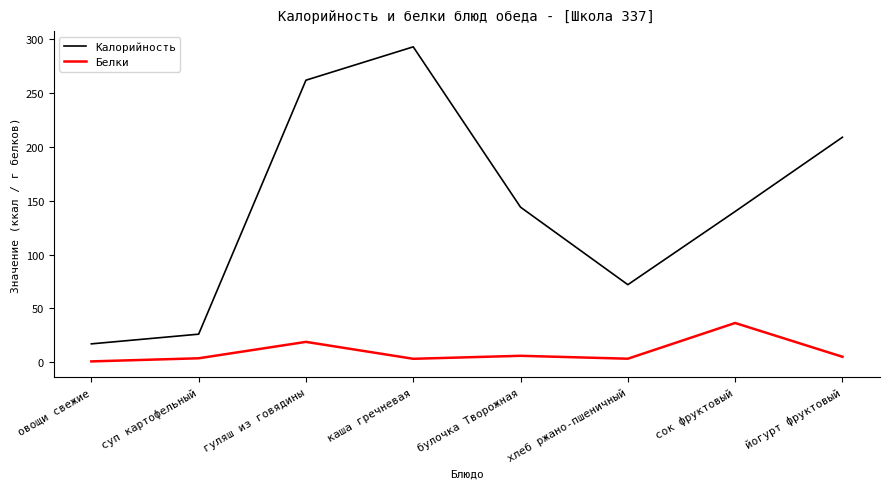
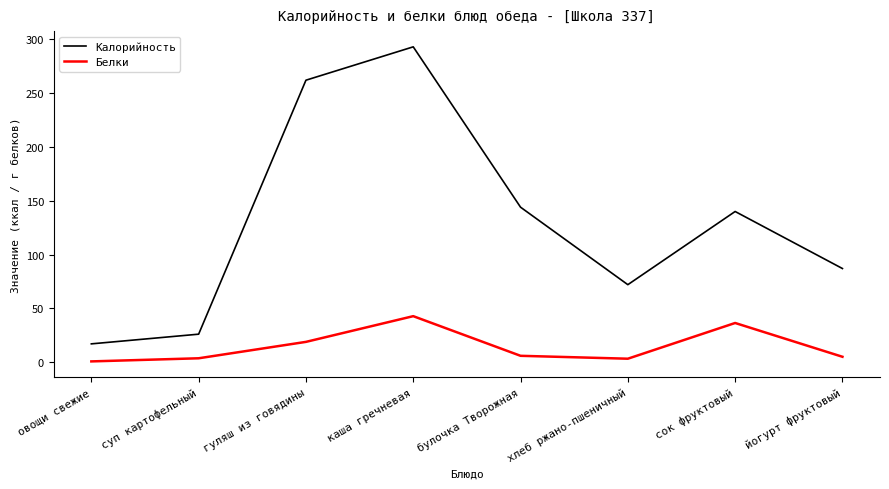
  {
    "Калорийность": {
      "овощи свежие": 17,
      "суп картофельный": 26,
      "гуляш из говядины": 262,
      "каша гречневая": 293,
      "булочка Творожная": 144,
      "хлеб ржано-пшеничный": 72,
      "сок фруктовый": 140,
-     "йогурт фруктовый": 209
+     "йогурт фруктовый": 87
    },
    "Белки": {
      "овощи свежие": 1,
      "суп картофельный": 4,
      "гуляш из говядины": 19,
-     "каша гречневая": 3,
+     "каша гречневая": 43,
      "булочка Творожная": 6,
      "хлеб ржано-пшеничный": 3,
      "сок фруктовый": 36,
      "йогурт фруктовый": 5
    }
  }
